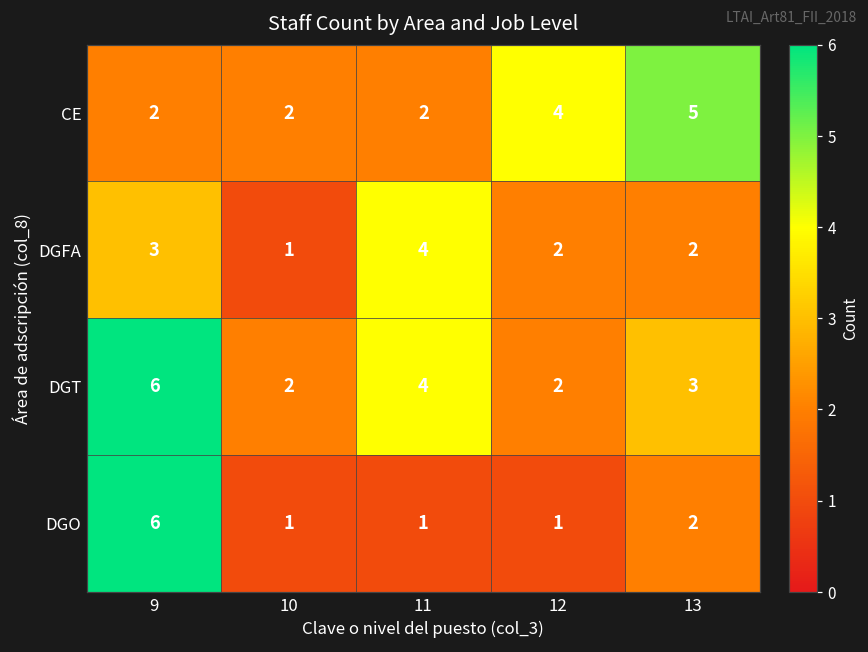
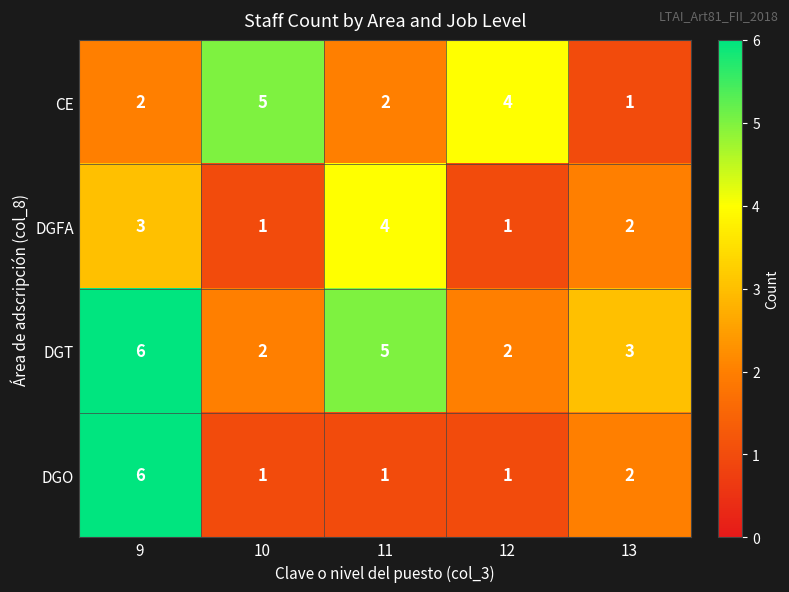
  {
    "CE": {
      "9": 2,
-     "10": 2,
+     "10": 5,
      "11": 2,
      "12": 4,
-     "13": 5
+     "13": 1
    },
    "DGFA": {
      "9": 3,
      "10": 1,
      "11": 4,
-     "12": 2,
+     "12": 1,
      "13": 2
    },
    "DGT": {
      "9": 6,
      "10": 2,
-     "11": 4,
+     "11": 5,
      "12": 2,
      "13": 3
    },
    "DGO": {
      "9": 6,
      "10": 1,
      "11": 1,
      "12": 1,
      "13": 2
    }
  }
